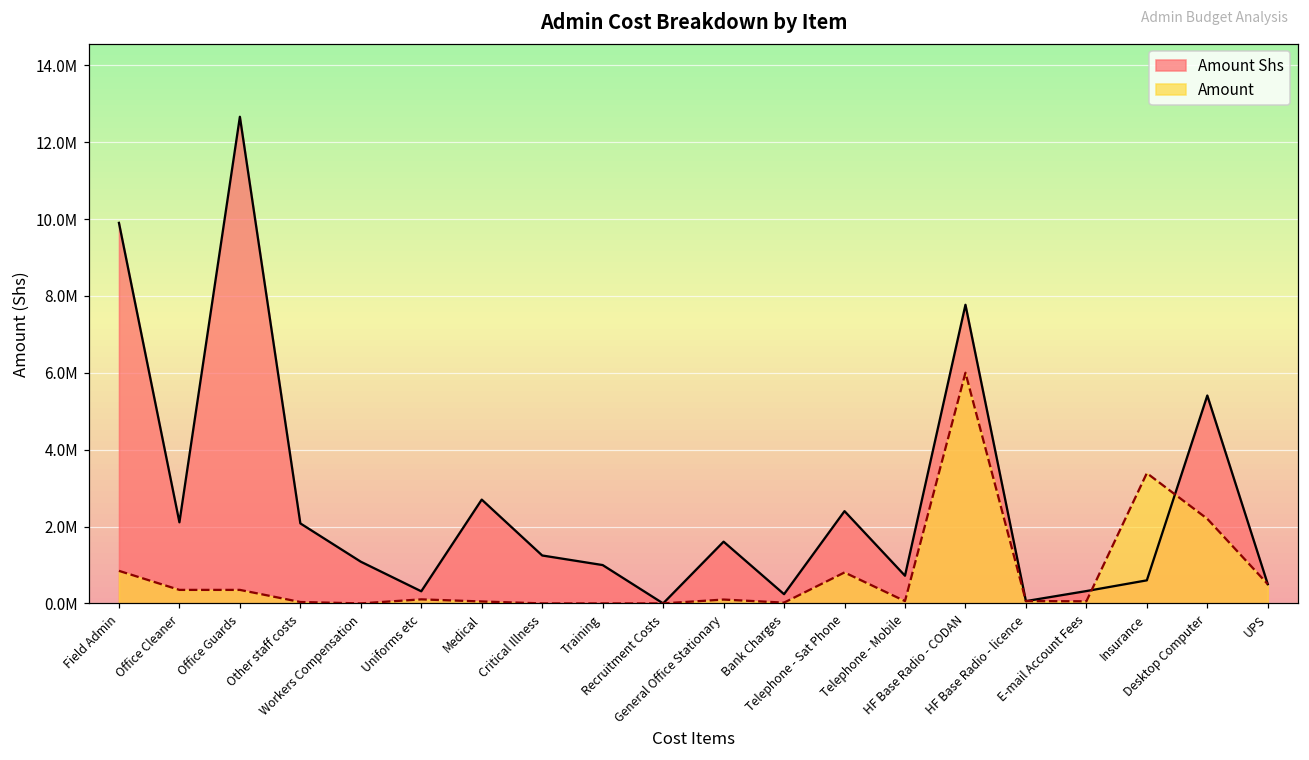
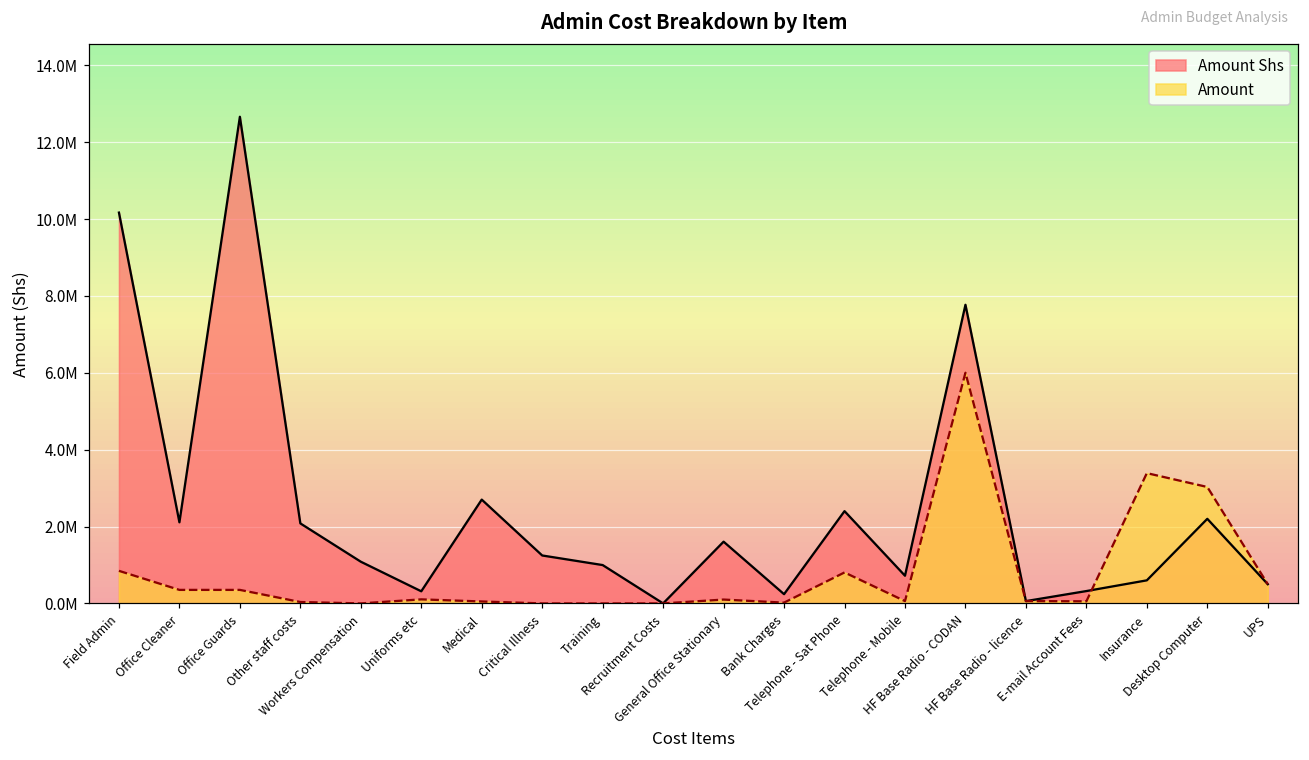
  {
    "Amount Shs": {
-     "Field Admin": 9900000,
+     "Field Admin": 10200000,
      "Office Cleaner": 2100000,
      "Office Guards": 12700000,
      "Other staff costs": 2100000,
      "Workers Compensation": 1100000,
      "Uniforms etc": 300000,
      "Medical": 2700000,
      "Critical Illness": 1200000,
      "Training": 1000000,
      "General Office Stationary": 1600000,
      "Bank Charges": 200000,
      "Telephone - Sat Phone": 2400000,
      "Telephone - Mobile": 700000,
      "HF Base Radio - CODAN": 7800000,
      "E-mail Account Fees": 300000,
      "Insurance": 600000,
-     "Desktop Computer": 5400000
+     "Desktop Computer": 2200000
    },
    "Amount": {
      "Field Admin": 800000,
      "Office Cleaner": 400000,
      "Office Guards": 400000,
      "Other staff costs": 0,
      "Workers Compensation": 0,
      "Uniforms etc": 100000,
      "Medical": 100000,
      "Critical Illness": 0,
      "Training": 0,
      "General Office Stationary": 100000,
      "Bank Charges": 0,
      "Telephone - Sat Phone": 800000,
      "Telephone - Mobile": 100000,
      "HF Base Radio - CODAN": 6000000,
      "E-mail Account Fees": 100000,
      "Insurance": 3400000,
-     "Desktop Computer": 2200000
+     "Desktop Computer": 3000000
    }
  }
